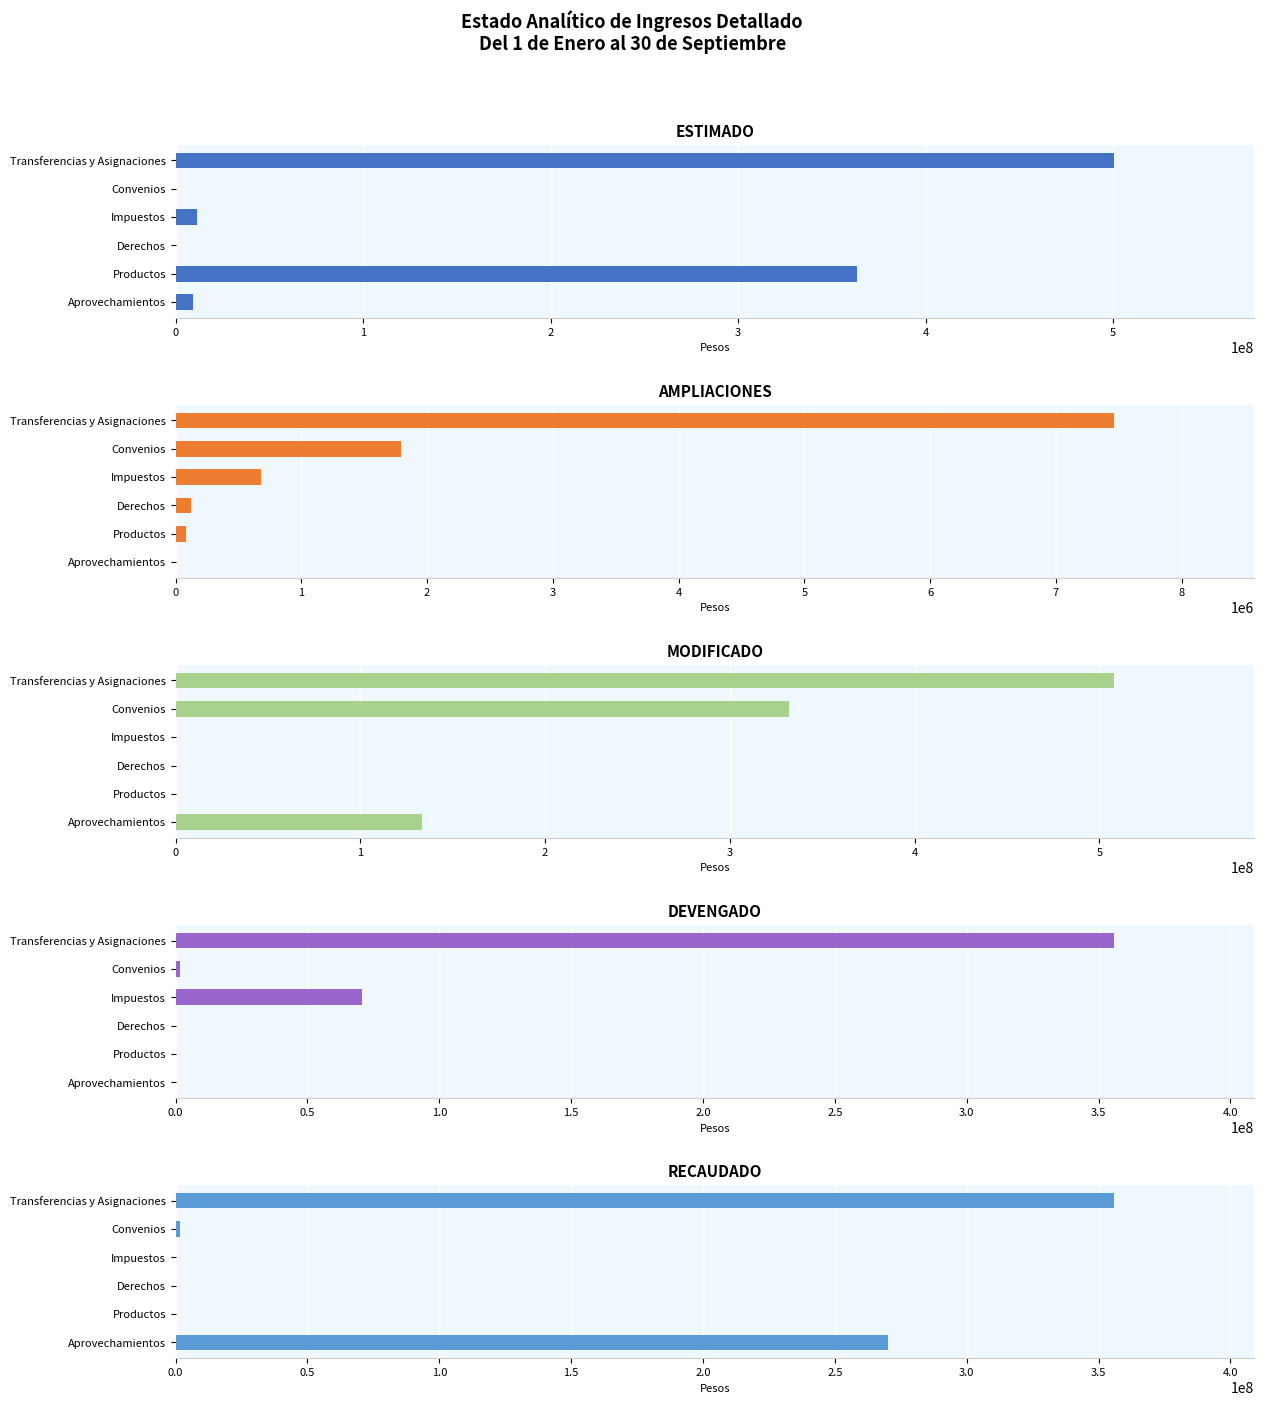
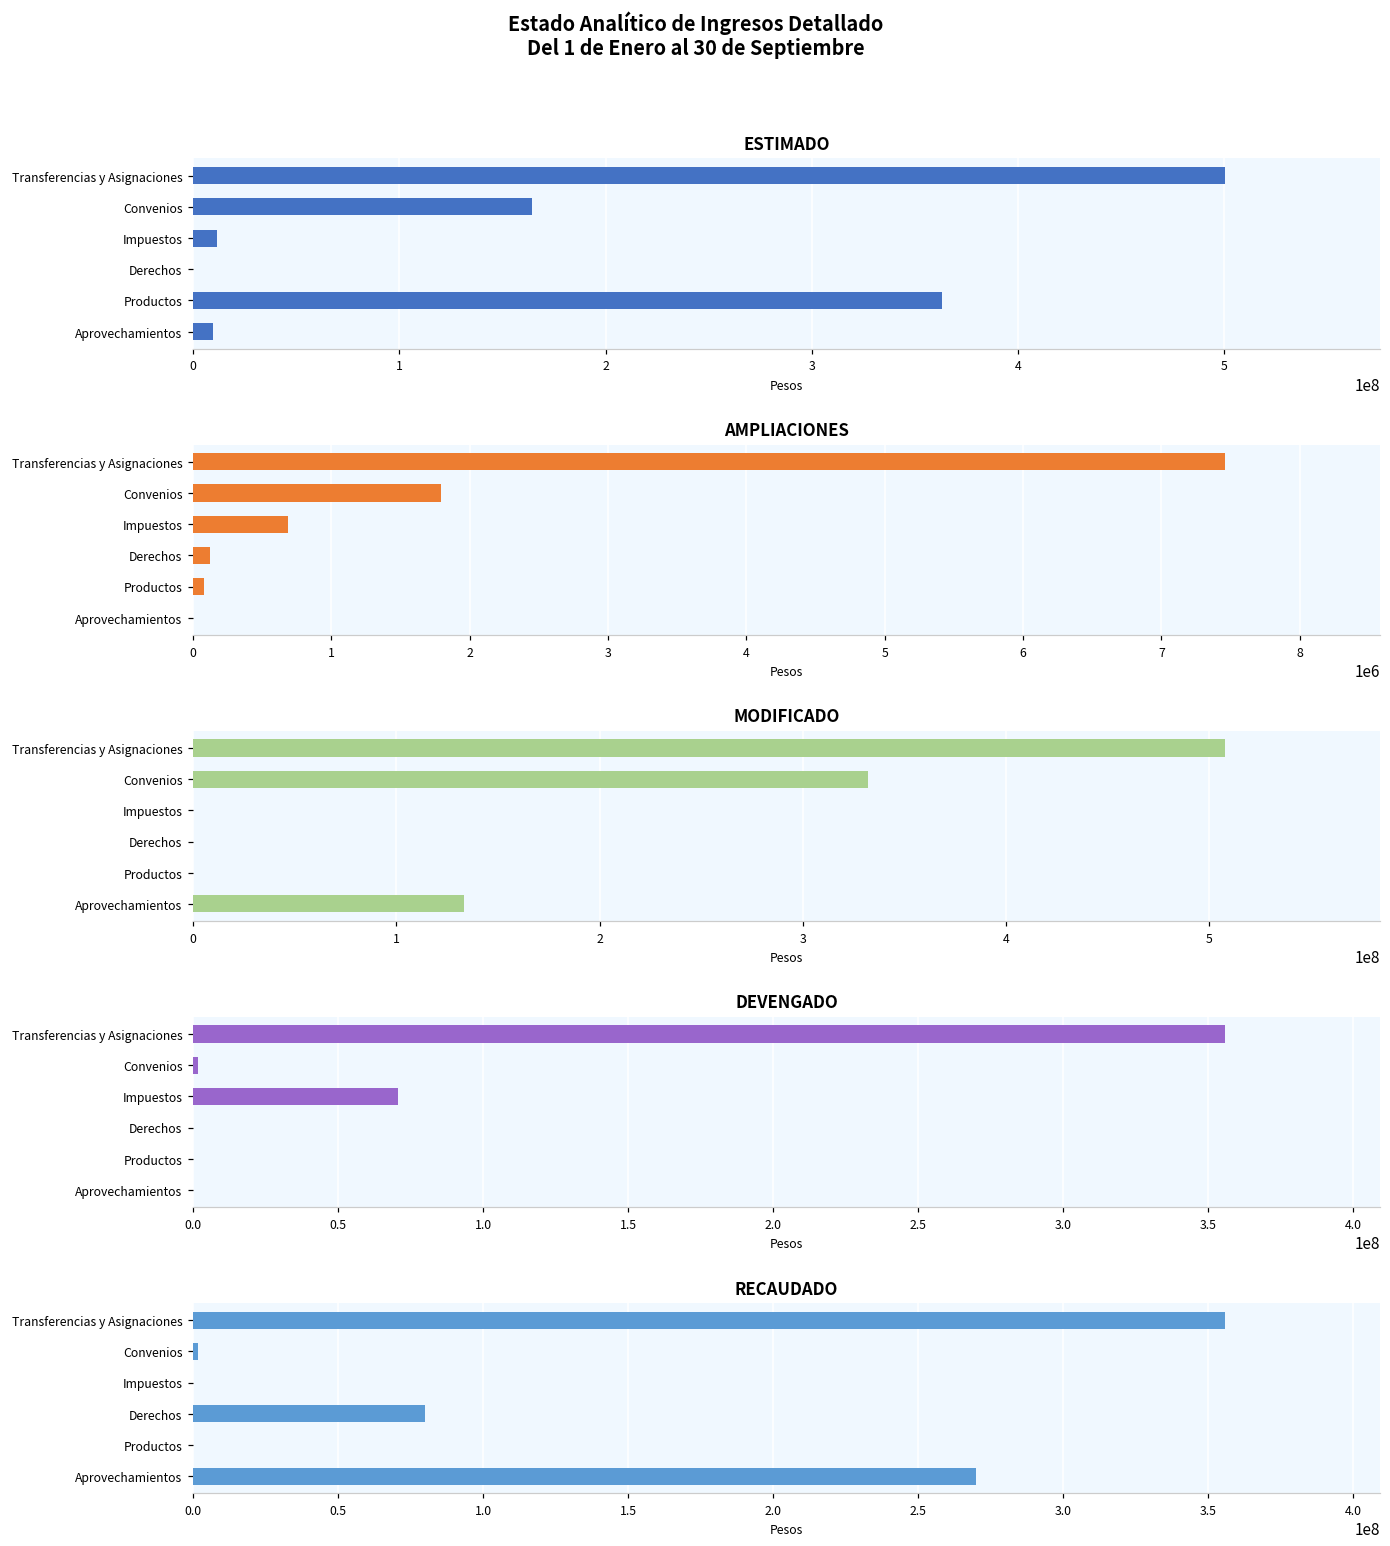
  {
    "ESTIMADO": {
      "Transferencias y Asignaciones": 500000000,
-     "Convenios": 0,
+     "Convenios": 164000000,
      "Impuestos": 12000000,
      "Derechos": 0,
      "Productos": 363000000,
      "Aprovechamientos": 10000000
    },
    "AMPLIACIONES": {
      "Transferencias y Asignaciones": 7460000,
      "Convenios": 1790000,
      "Impuestos": 680000,
      "Derechos": 120000,
      "Productos": 80000,
      "Aprovechamientos": 0
    },
    "MODIFICADO": {
      "Transferencias y Asignaciones": 508000000,
      "Convenios": 332000000,
      "Impuestos": 0,
      "Derechos": 0,
      "Productos": 0,
      "Aprovechamientos": 133000000
    },
    "DEVENGADO": {
      "Transferencias y Asignaciones": 356000000,
      "Convenios": 2000000,
      "Impuestos": 71000000,
      "Derechos": 0,
      "Productos": 0,
      "Aprovechamientos": 0
    },
    "RECAUDADO": {
      "Transferencias y Asignaciones": 356000000,
      "Convenios": 2000000,
      "Impuestos": 0,
-     "Derechos": 0,
+     "Derechos": 80000000,
      "Productos": 0,
      "Aprovechamientos": 270000000
    }
  }
